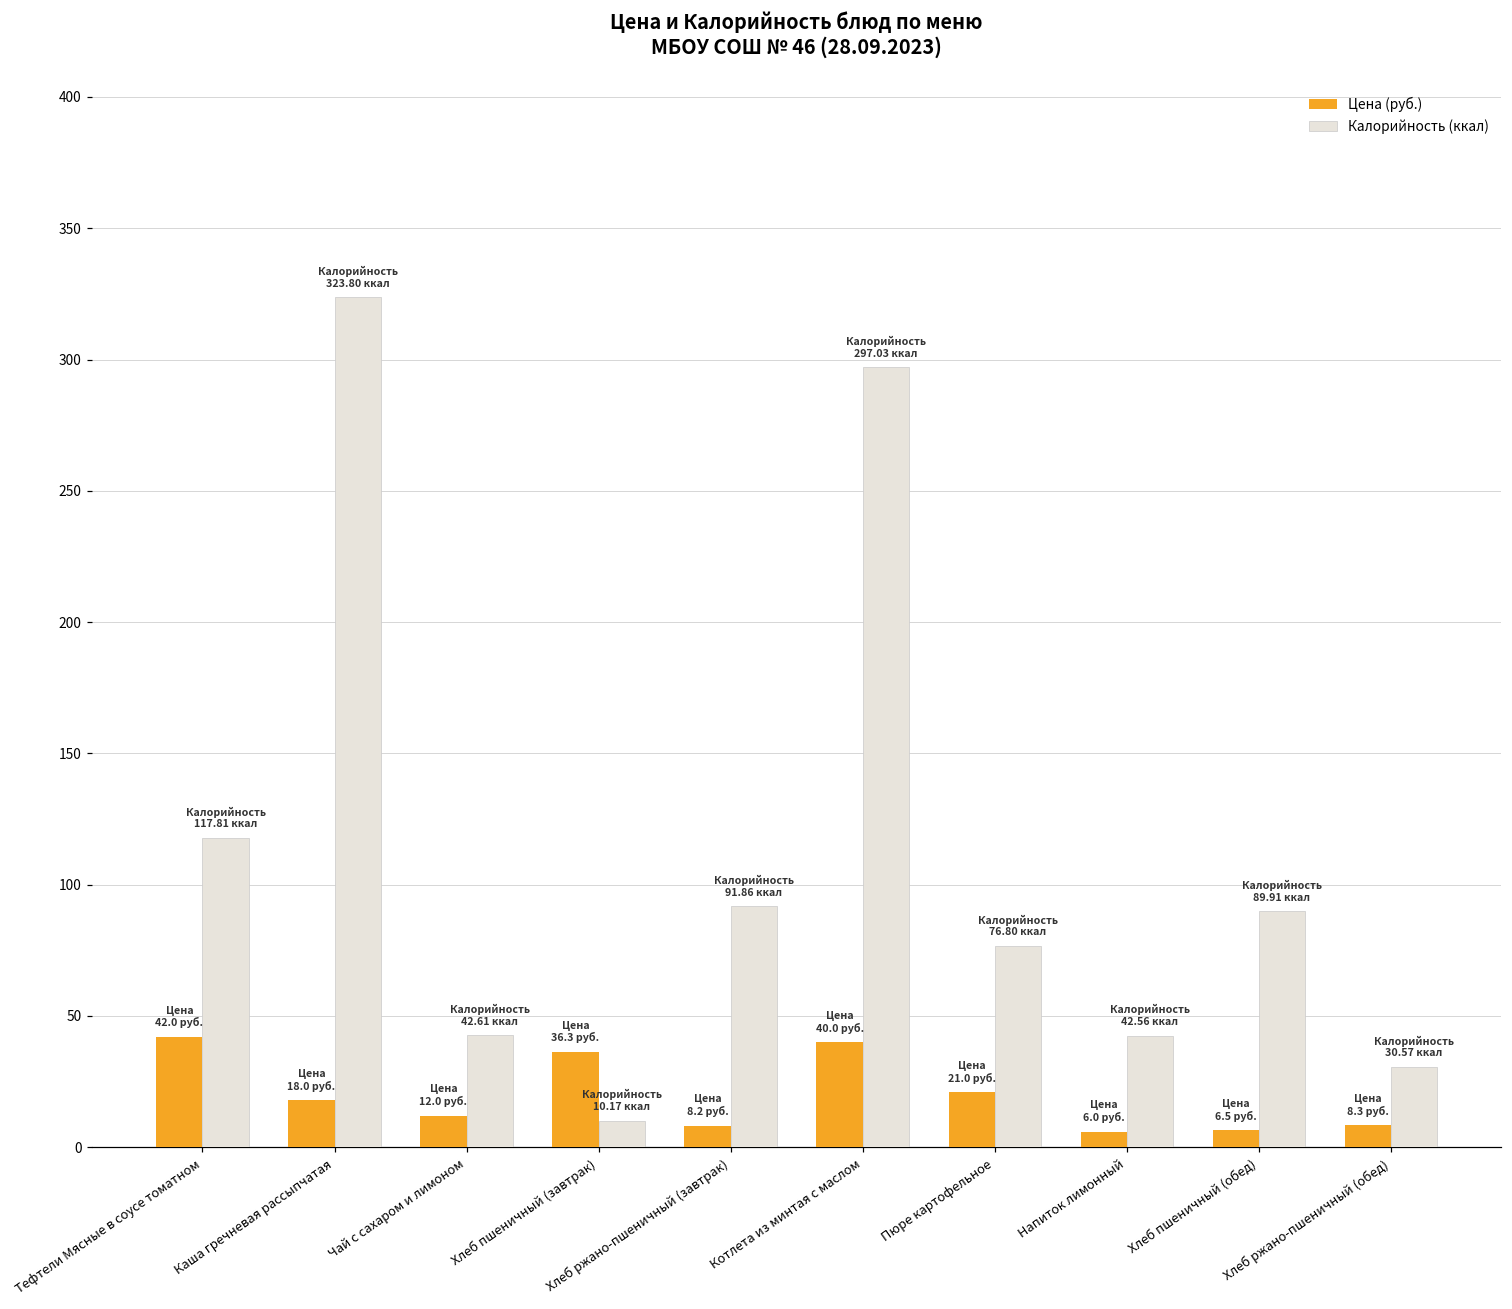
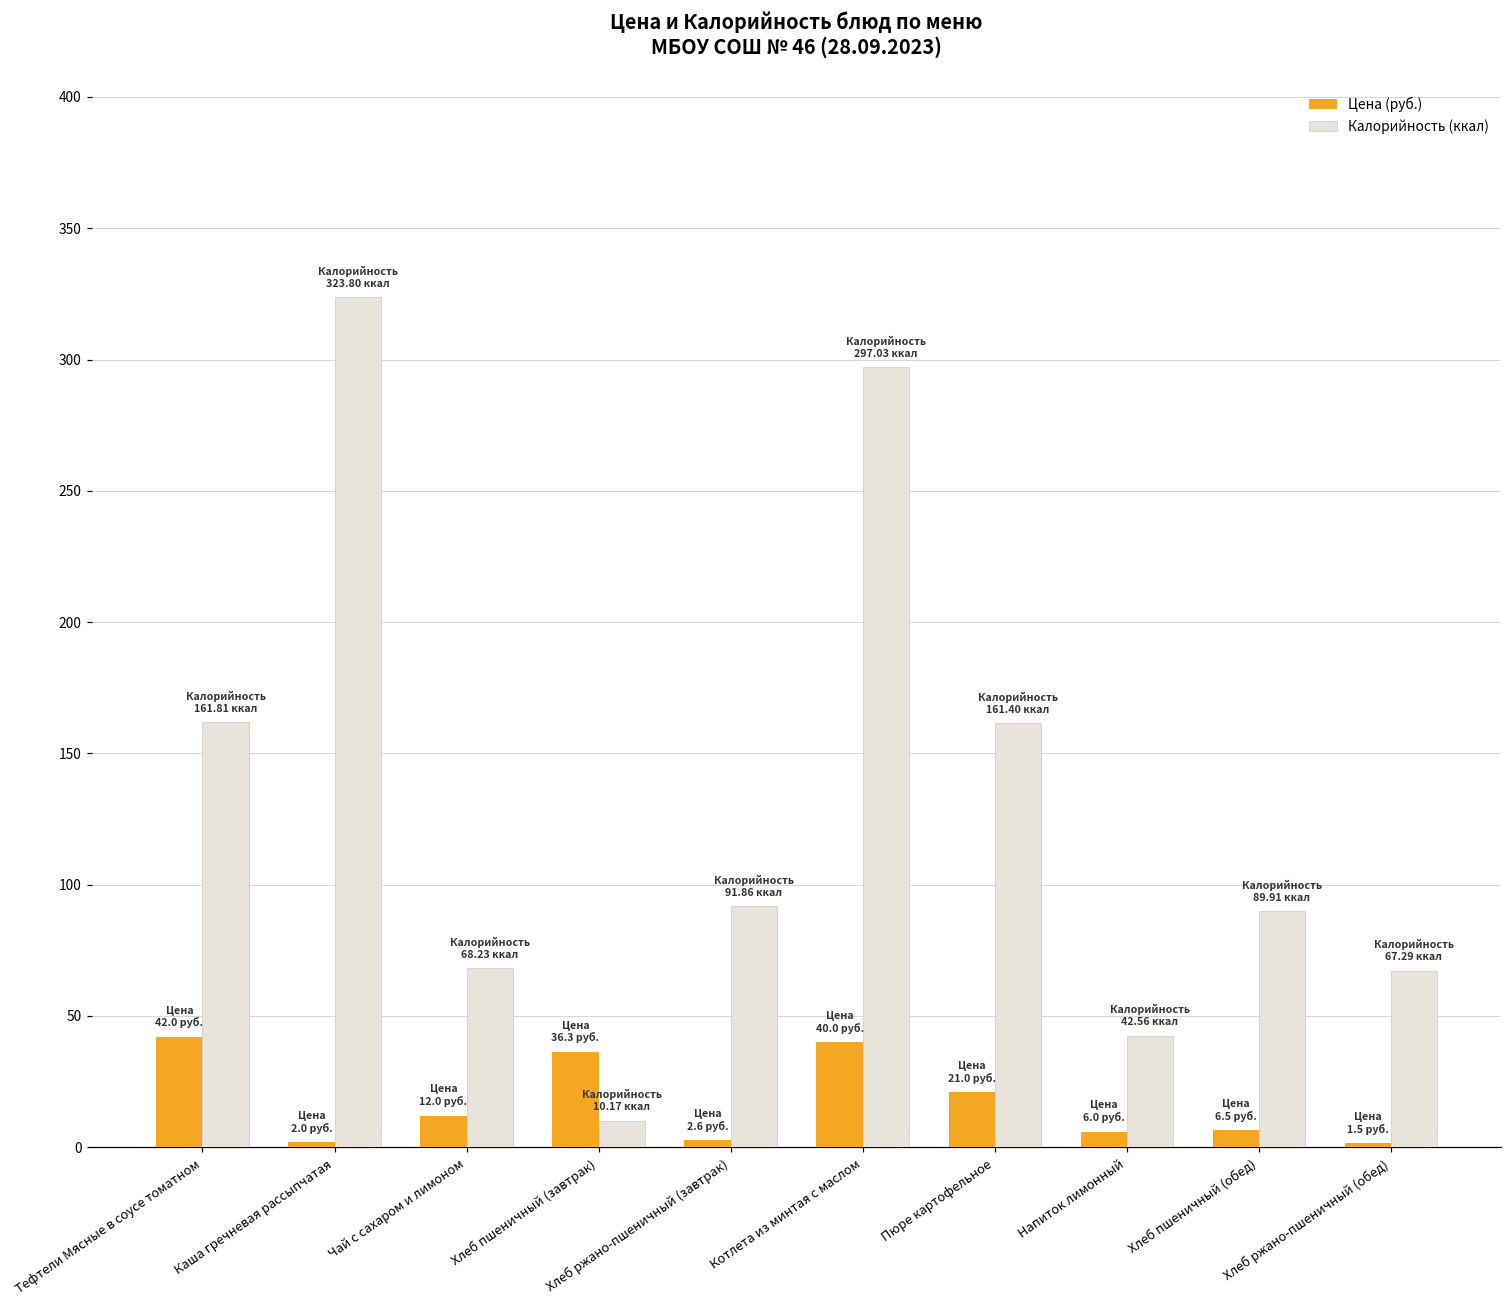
  {
    "Цена (руб.)": {
      "Тефтели Мясные в соусе томатном": 42.0,
-     "Каша гречневая рассыпчатая": 18.0,
+     "Каша гречневая рассыпчатая": 2.0,
      "Чай с сахаром и лимоном": 12.0,
      "Хлеб пшеничный (завтрак)": 36.3,
-     "Хлеб ржано-пшеничный (завтрак)": 8.2,
+     "Хлеб ржано-пшеничный (завтрак)": 2.6,
      "Котлета из минтая с маслом": 40.0,
      "Пюре картофельное": 21.0,
      "Напиток лимонный": 6.0,
      "Хлеб пшеничный (обед)": 6.5,
-     "Хлеб ржано-пшеничный (обед)": 8.3
+     "Хлеб ржано-пшеничный (обед)": 1.5
    },
    "Калорийность (ккал)": {
-     "Тефтели Мясные в соусе томатном": 117.81,
+     "Тефтели Мясные в соусе томатном": 161.81,
      "Каша гречневая рассыпчатая": 323.80,
-     "Чай с сахаром и лимоном": 42.61,
+     "Чай с сахаром и лимоном": 68.23,
      "Хлеб пшеничный (завтрак)": 10.17,
      "Хлеб ржано-пшеничный (завтрак)": 91.86,
      "Котлета из минтая с маслом": 297.03,
-     "Пюре картофельное": 76.80,
+     "Пюре картофельное": 161.40,
      "Напиток лимонный": 42.56,
      "Хлеб пшеничный (обед)": 89.91,
-     "Хлеб ржано-пшеничный (обед)": 30.57
+     "Хлеб ржано-пшеничный (обед)": 67.29
    }
  }
